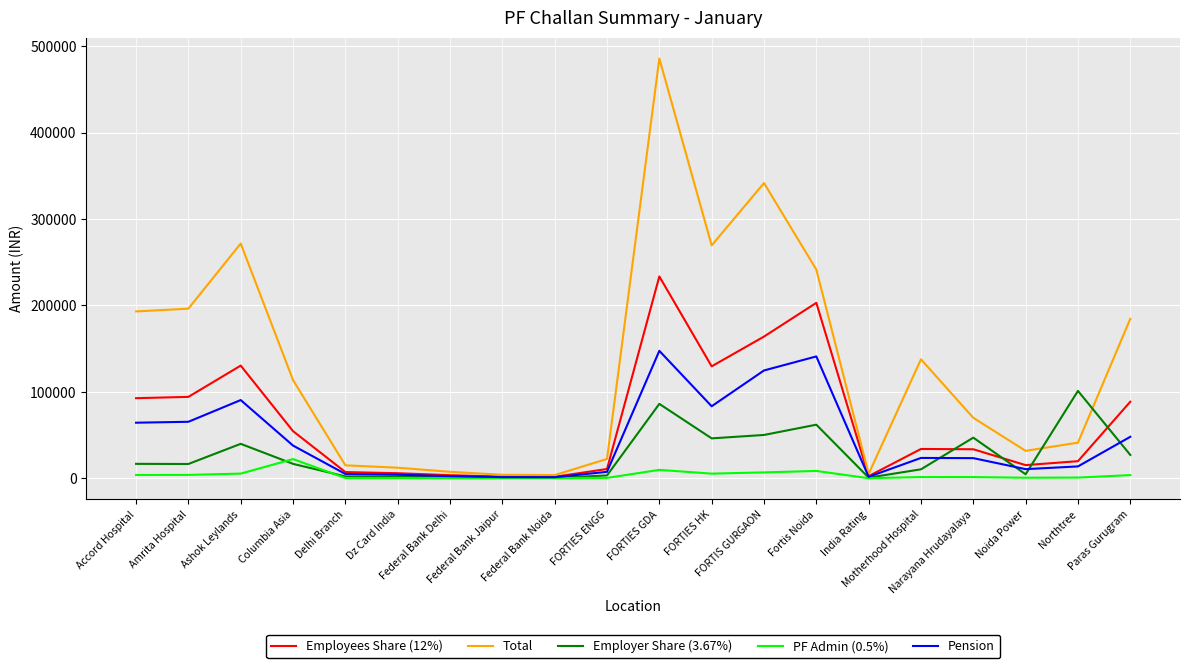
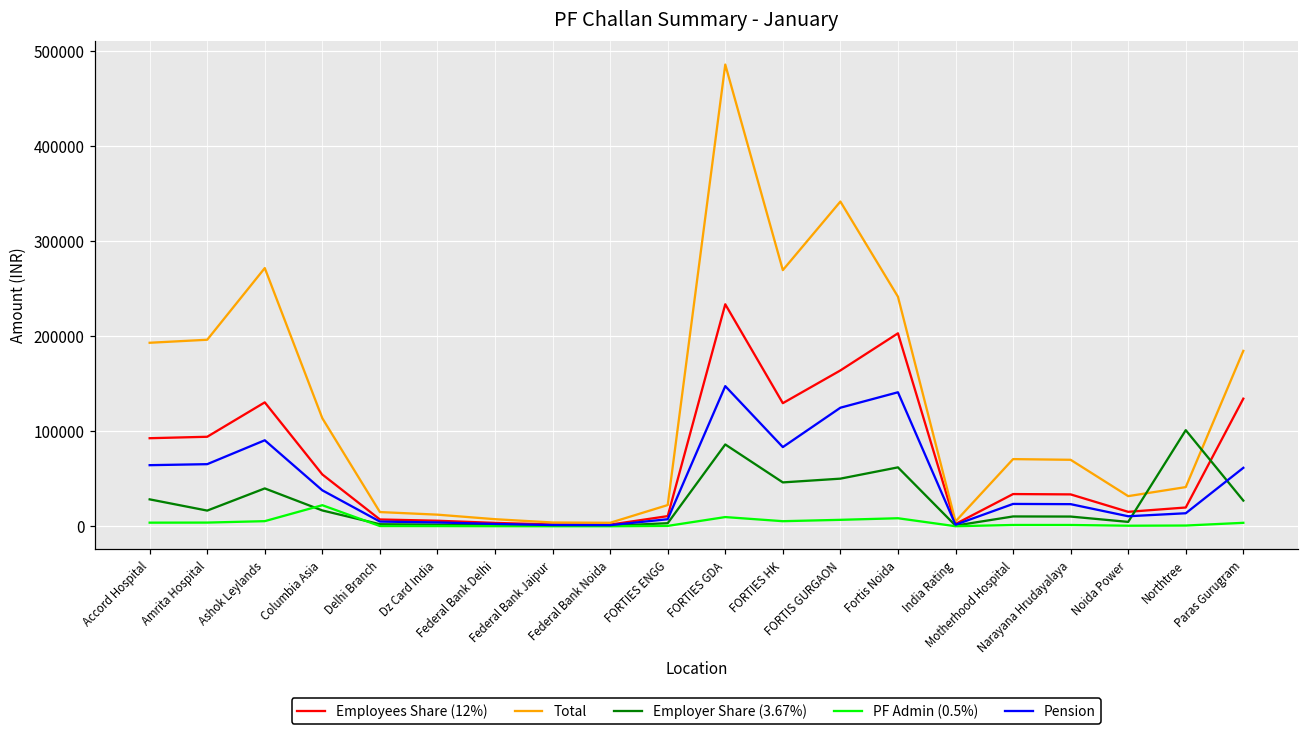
  {
    "Employees Share (12%)": {
      "Accord Hospital": 90000,
      "Amrita Hospital": 90000,
      "Ashok Leylands": 130000,
      "Columbia Asia": 50000,
      "FORTIES ENGG": 10000,
      "FORTIES GDA": 230000,
      "FORTIES HK": 130000,
      "FORTIS GURGAON": 160000,
      "Fortis Noida": 200000,
      "Motherhood Hospital": 30000,
      "Narayana Hrudayalaya": 30000,
      "Noida Power": 20000,
      "Northtree": 20000,
-     "Paras Gurugram": 90000
+     "Paras Gurugram": 130000
    },
    "Total": {
      "Accord Hospital": 190000,
      "Amrita Hospital": 200000,
      "Ashok Leylands": 270000,
      "Columbia Asia": 110000,
      "Delhi Branch": 20000,
      "Dz Card India": 10000,
      "Federal Bank Delhi": 10000,
      "FORTIES ENGG": 20000,
      "FORTIES GDA": 490000,
      "FORTIES HK": 270000,
      "FORTIS GURGAON": 340000,
      "Fortis Noida": 240000,
-     "Motherhood Hospital": 140000,
+     "Motherhood Hospital": 70000,
      "Narayana Hrudayalaya": 70000,
      "Noida Power": 30000,
      "Northtree": 40000,
      "Paras Gurugram": 180000
    },
    "Employer Share (3.67%)": {
-     "Accord Hospital": 20000,
+     "Accord Hospital": 30000,
      "Amrita Hospital": 20000,
      "Ashok Leylands": 40000,
      "Columbia Asia": 20000,
      "FORTIES GDA": 90000,
      "FORTIES HK": 50000,
      "FORTIS GURGAON": 50000,
      "Fortis Noida": 60000,
      "Motherhood Hospital": 10000,
-     "Narayana Hrudayalaya": 50000,
+     "Narayana Hrudayalaya": 10000,
      "Noida Power": 0,
      "Northtree": 100000,
      "Paras Gurugram": 30000
    },
    "PF Admin (0.5%)": {
      "Accord Hospital": 0,
      "Amrita Hospital": 0,
      "Ashok Leylands": 10000,
      "Columbia Asia": 20000,
      "FORTIES GDA": 10000,
      "FORTIES HK": 10000,
      "FORTIS GURGAON": 10000,
      "Fortis Noida": 10000,
      "Motherhood Hospital": 0,
      "Narayana Hrudayalaya": 0,
      "Noida Power": 0,
      "Northtree": 0,
      "Paras Gurugram": 0
    },
    "Pension": {
      "Accord Hospital": 60000,
      "Amrita Hospital": 70000,
      "Ashok Leylands": 90000,
      "Columbia Asia": 40000,
      "FORTIES ENGG": 10000,
      "FORTIES GDA": 150000,
      "FORTIES HK": 80000,
      "FORTIS GURGAON": 120000,
      "Fortis Noida": 140000,
      "Motherhood Hospital": 20000,
      "Narayana Hrudayalaya": 20000,
      "Noida Power": 10000,
      "Northtree": 10000,
-     "Paras Gurugram": 50000
+     "Paras Gurugram": 60000
    }
  }
